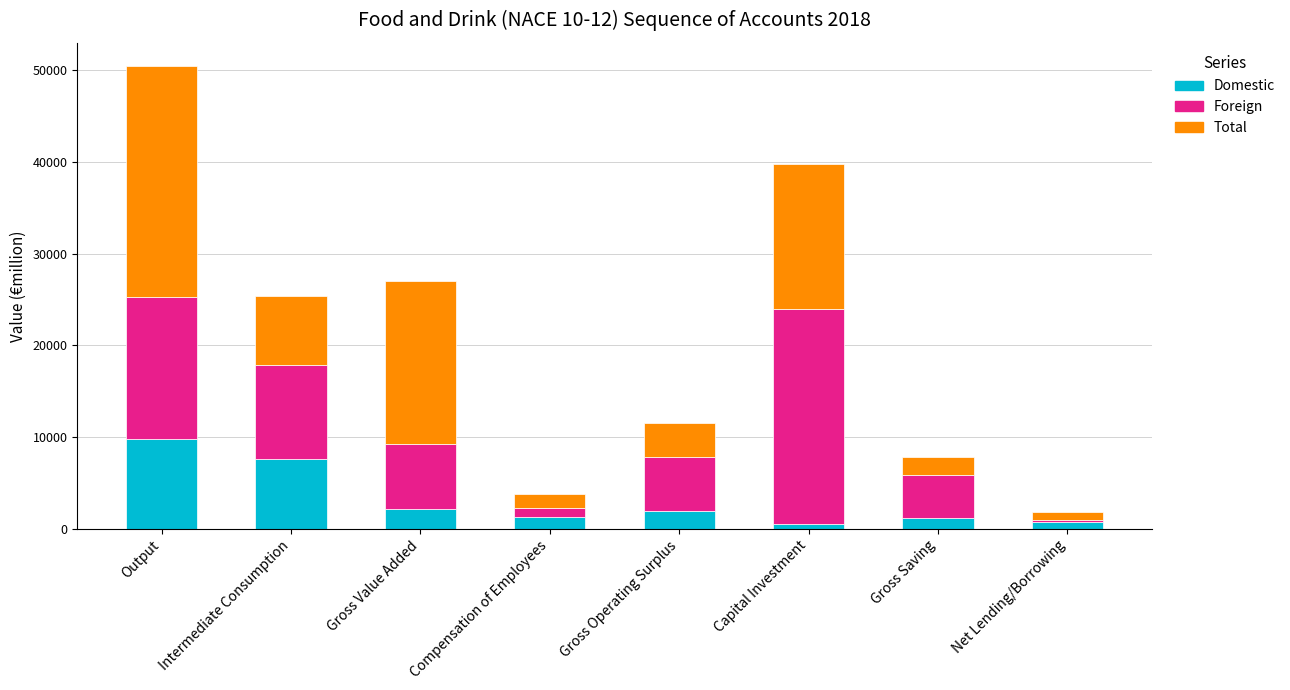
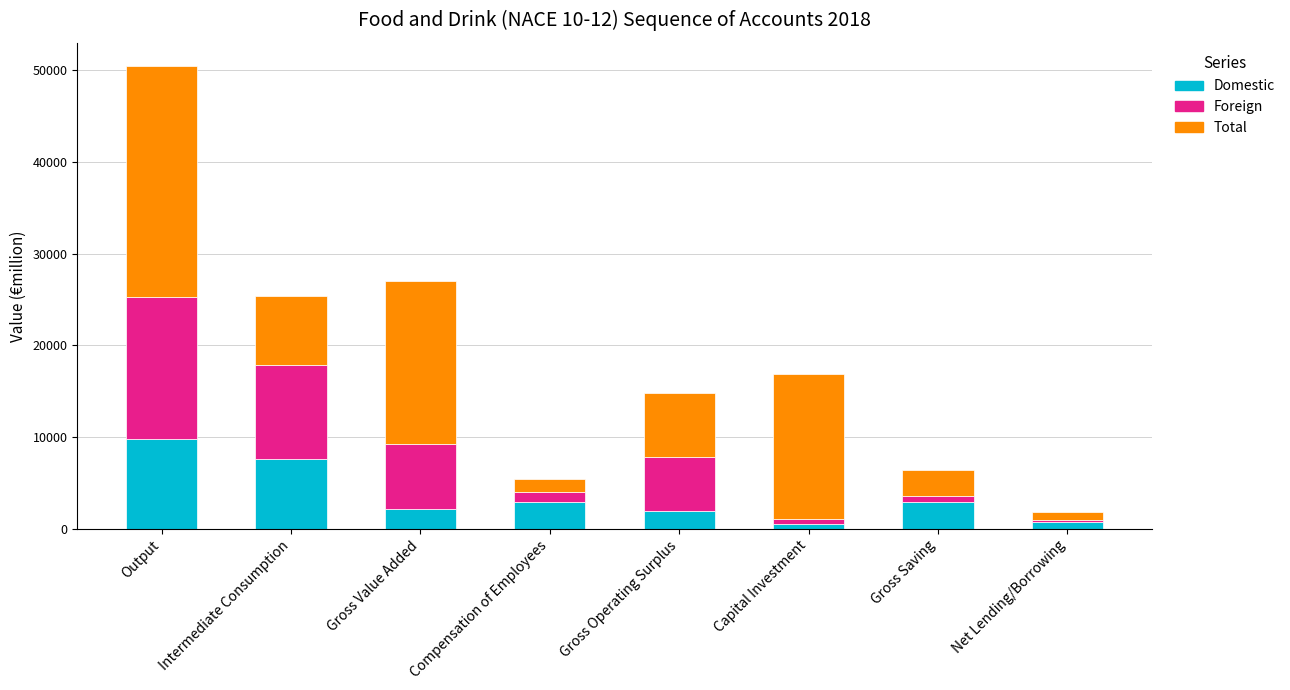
  {
    "Domestic": {
      "Output": 10000,
      "Intermediate Consumption": 8000,
      "Gross Value Added": 2000,
-     "Compensation of Employees": 1000,
+     "Compensation of Employees": 3000,
      "Gross Operating Surplus": 2000,
      "Capital Investment": 1000,
-     "Gross Saving": 1000,
+     "Gross Saving": 3000,
      "Net Lending/Borrowing": 1000
    },
    "Foreign": {
      "Output": 15000,
      "Intermediate Consumption": 10000,
      "Gross Value Added": 7000,
      "Compensation of Employees": 1000,
      "Gross Operating Surplus": 6000,
-     "Capital Investment": 23000,
-     "Gross Saving": 5000
+     "Capital Investment": 1000,
+     "Gross Saving": 1000
    },
    "Total": {
      "Output": 25000,
      "Intermediate Consumption": 7000,
      "Gross Value Added": 18000,
      "Compensation of Employees": 1000,
-     "Gross Operating Surplus": 4000,
+     "Gross Operating Surplus": 7000,
      "Capital Investment": 16000,
-     "Gross Saving": 2000,
+     "Gross Saving": 3000,
      "Net Lending/Borrowing": 1000
    }
  }
